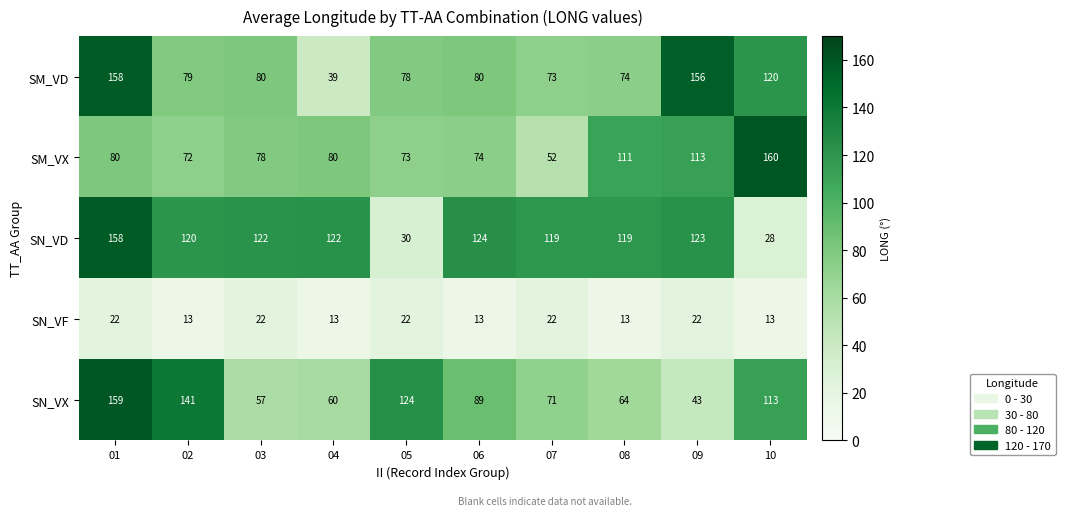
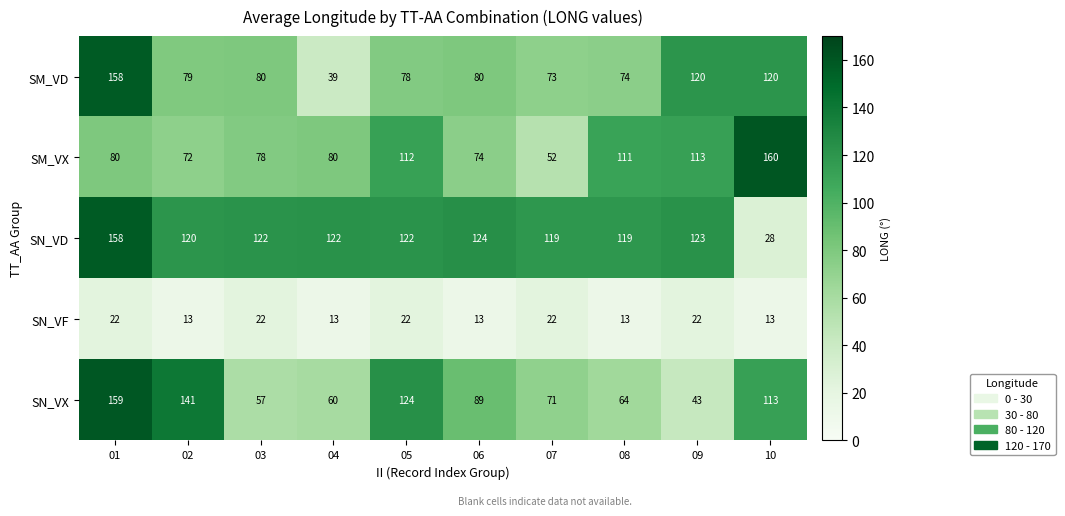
  {
    "SM_VD": {
      "01": 158,
      "02": 79,
      "03": 80,
      "04": 39,
      "05": 78,
      "06": 80,
      "07": 73,
      "08": 74,
-     "09": 156,
+     "09": 120,
      "10": 120
    },
    "SM_VX": {
      "01": 80,
      "02": 72,
      "03": 78,
      "04": 80,
-     "05": 73,
+     "05": 112,
      "06": 74,
      "07": 52,
      "08": 111,
      "09": 113,
      "10": 160
    },
    "SN_VD": {
      "01": 158,
      "02": 120,
      "03": 122,
      "04": 122,
-     "05": 30,
+     "05": 122,
      "06": 124,
      "07": 119,
      "08": 119,
      "09": 123,
      "10": 28
    },
    "SN_VF": {
      "01": 22,
      "02": 13,
      "03": 22,
      "04": 13,
      "05": 22,
      "06": 13,
      "07": 22,
      "08": 13,
      "09": 22,
      "10": 13
    },
    "SN_VX": {
      "01": 159,
      "02": 141,
      "03": 57,
      "04": 60,
      "05": 124,
      "06": 89,
      "07": 71,
      "08": 64,
      "09": 43,
      "10": 113
    }
  }
